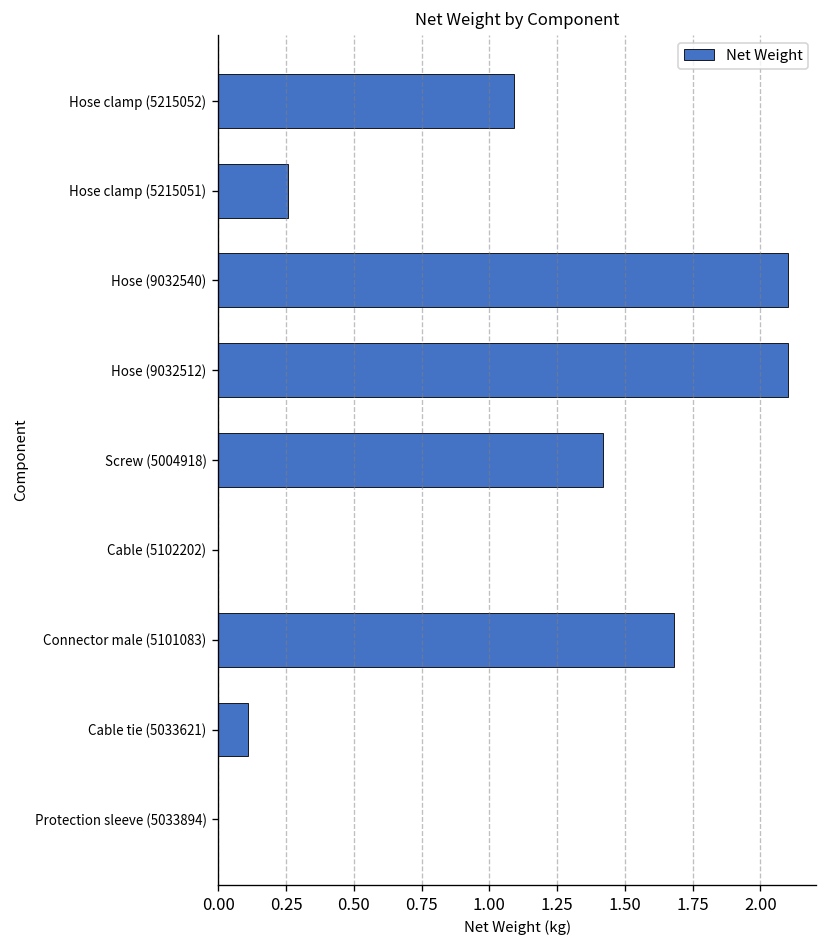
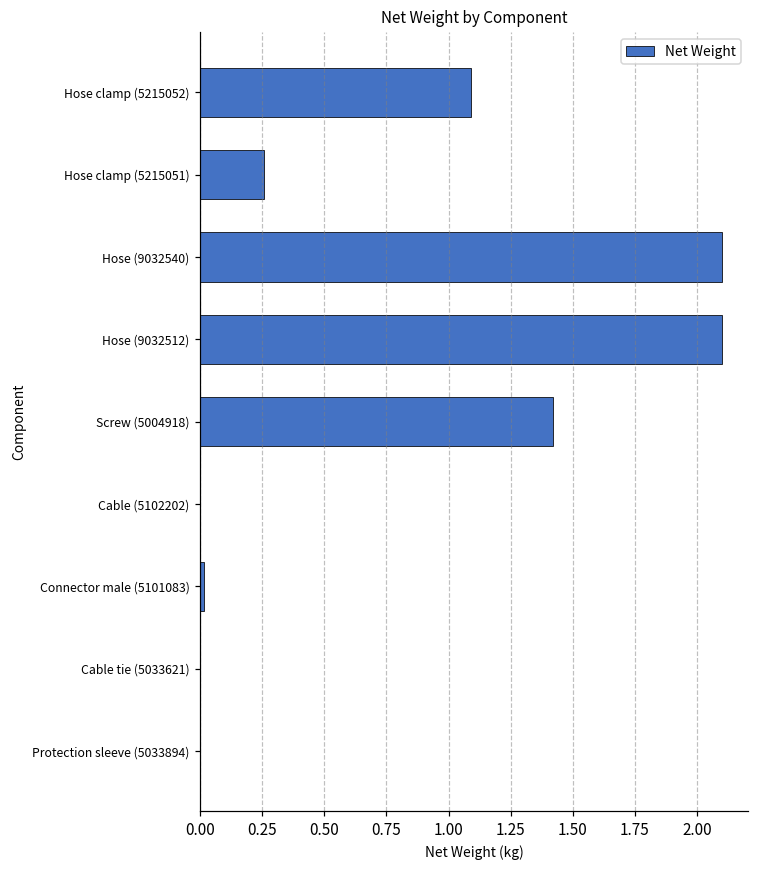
  {
    "Hose clamp (5215052)": 1.09,
    "Hose clamp (5215051)": 0.26,
    "Hose (9032540)": 2.10,
    "Hose (9032512)": 2.10,
    "Screw (5004918)": 1.42,
    "Cable (5102202)": 0.00,
-   "Connector male (5101083)": 1.68,
-   "Cable tie (5033621)": 0.11,
+   "Connector male (5101083)": 0.02,
+   "Cable tie (5033621)": 0.00,
    "Protection sleeve (5033894)": 0.00
  }
